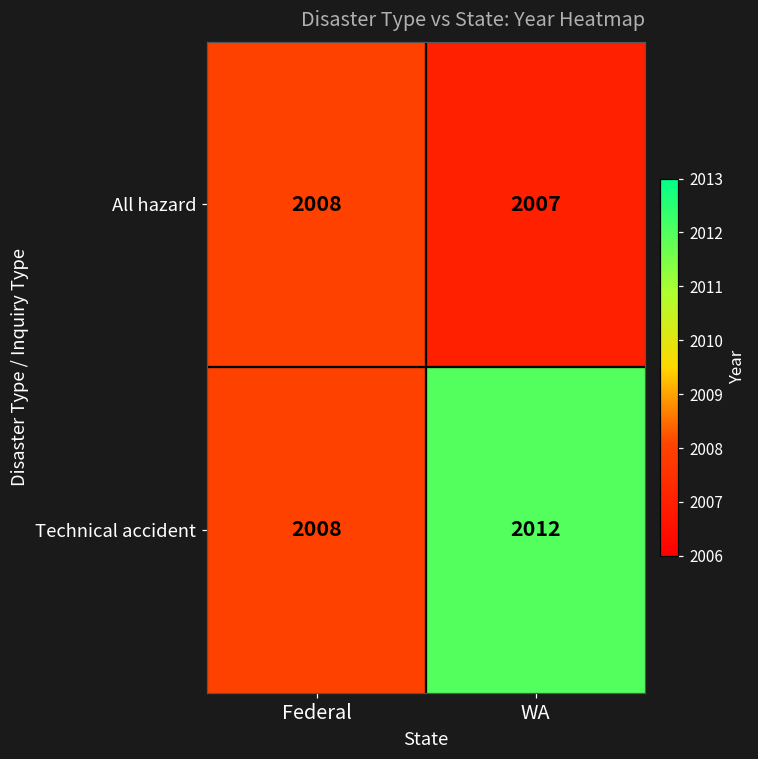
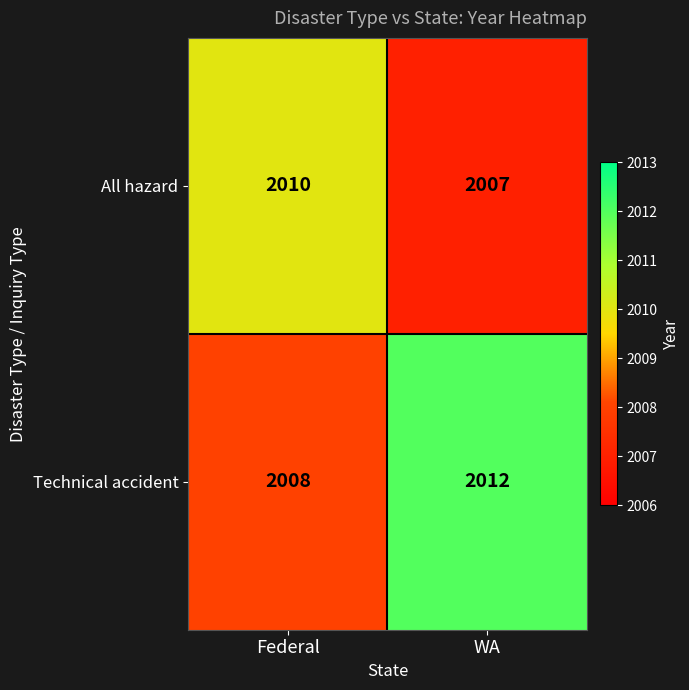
  {
    "All hazard": {
-     "Federal": 2008,
+     "Federal": 2010,
      "WA": 2007
    },
    "Technical accident": {
      "Federal": 2008,
      "WA": 2012
    }
  }
